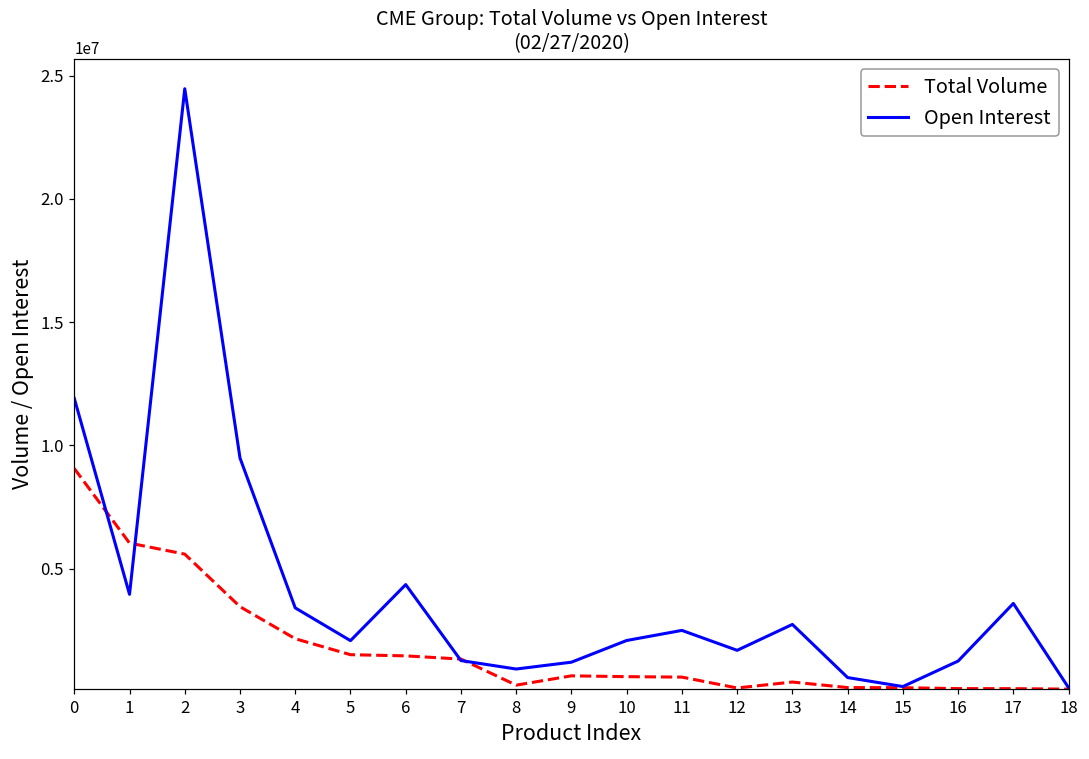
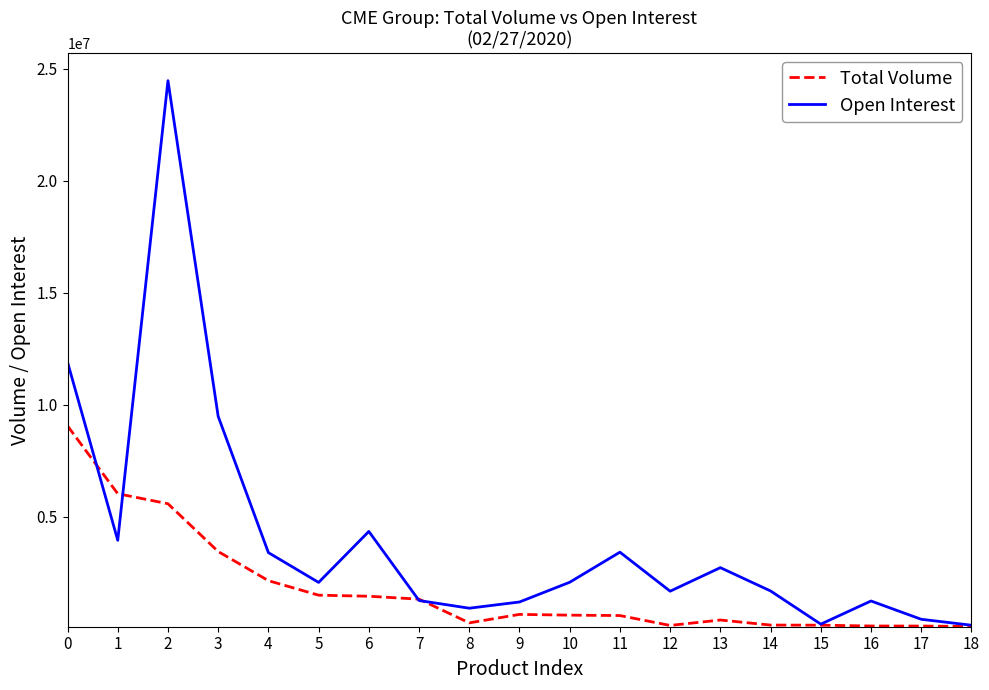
  {
    "Total Volume": {
      "0": 9100000,
      "1": 6000000,
      "2": 5600000,
      "3": 3500000,
      "4": 2200000,
      "5": 1500000,
      "6": 1500000,
      "8": 300000,
      "9": 600000,
      "10": 600000,
      "11": 600000,
      "12": 200000,
      "13": 400000,
      "14": 200000,
      "16": 100000,
      "17": 100000
    },
    "Open Interest": {
      "0": 11900000,
      "1": 4000000,
      "2": 24500000,
      "3": 9500000,
      "4": 3400000,
      "5": 2100000,
      "6": 4400000,
      "8": 900000,
      "9": 1200000,
      "10": 2100000,
-     "11": 2500000,
+     "11": 3400000,
      "12": 1700000,
      "13": 2700000,
-     "14": 600000,
+     "14": 1700000,
      "16": 1200000,
-     "17": 3600000
+     "17": 400000
    }
  }
